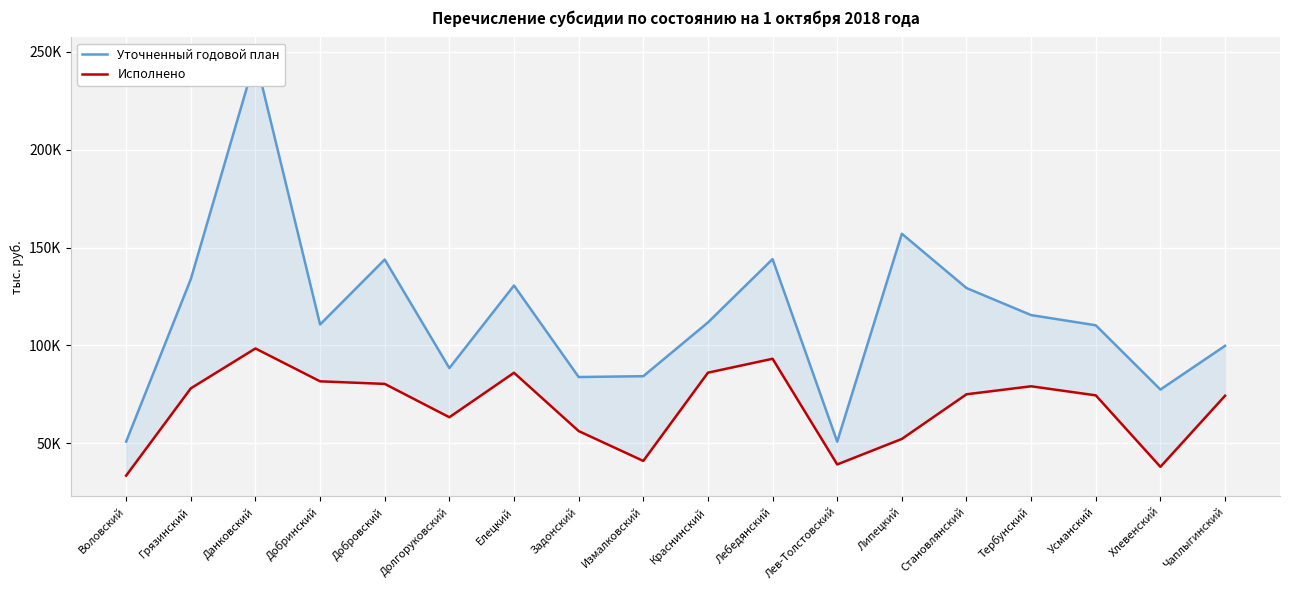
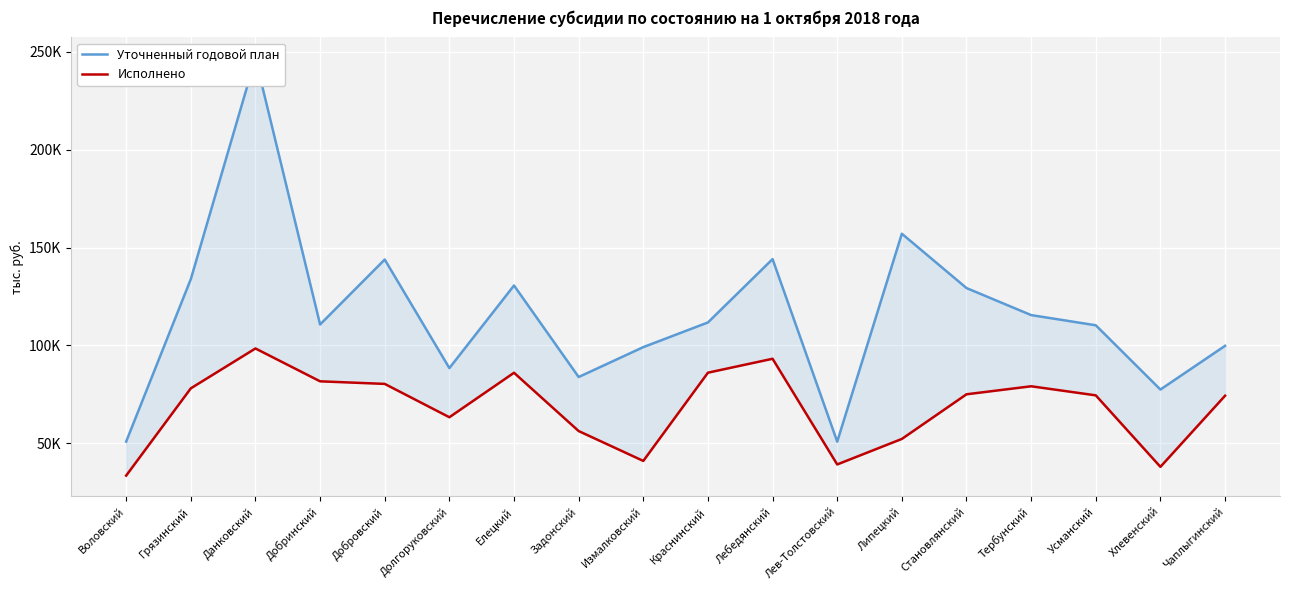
  {
    "Уточненный годовой план": {
      "Воловский": 51000,
      "Грязинский": 134000,
      "Добринский": 111000,
      "Добровский": 144000,
      "Долгоруковский": 88000,
      "Елецкий": 131000,
      "Задонский": 84000,
-     "Измалковский": 84000,
+     "Измалковский": 99000,
      "Краснинский": 112000,
      "Лебедянский": 144000,
      "Лев-Толстовский": 51000,
      "Липецкий": 157000,
      "Становлянский": 129000,
      "Тербунский": 116000,
      "Усманский": 110000,
      "Хлевенский": 77000,
      "Чаплыгинский": 100000
    },
    "Исполнено": {
      "Воловский": 34000,
      "Грязинский": 78000,
      "Данковский": 98000,
      "Добринский": 82000,
      "Добровский": 80000,
      "Долгоруковский": 63000,
      "Елецкий": 86000,
      "Задонский": 56000,
      "Измалковский": 41000,
      "Краснинский": 86000,
      "Лебедянский": 93000,
      "Лев-Толстовский": 39000,
      "Липецкий": 52000,
      "Становлянский": 75000,
      "Тербунский": 79000,
      "Усманский": 75000,
      "Хлевенский": 38000,
      "Чаплыгинский": 74000
    }
  }
